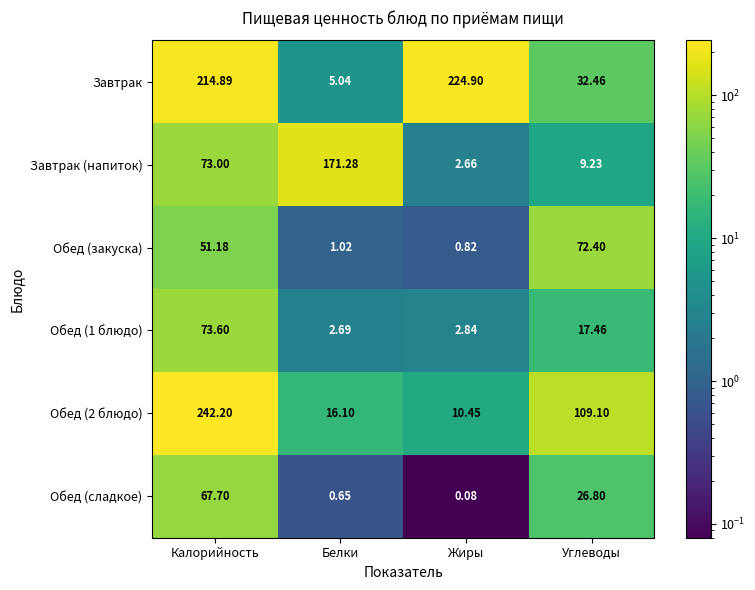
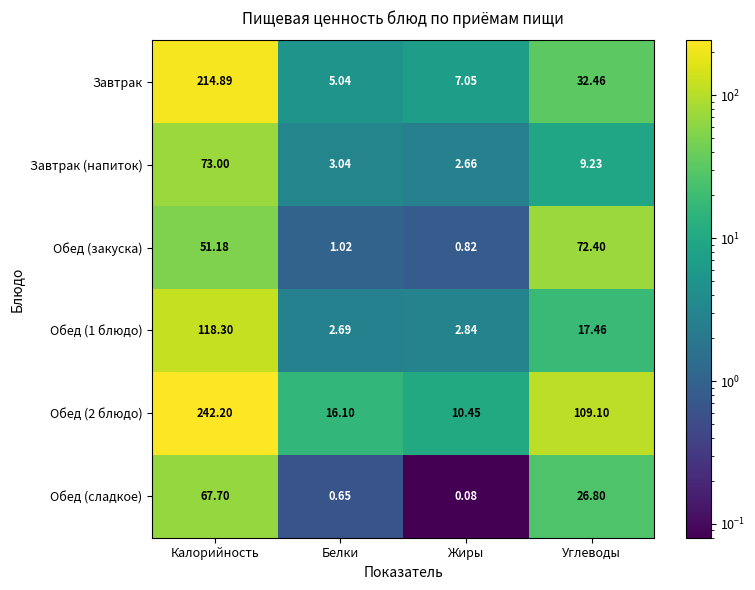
  {
    "Завтрак": {
      "Калорийность": 214.89,
      "Белки": 5.04,
-     "Жиры": 224.90,
+     "Жиры": 7.05,
      "Углеводы": 32.46
    },
    "Завтрак (напиток)": {
      "Калорийность": 73.00,
-     "Белки": 171.28,
+     "Белки": 3.04,
      "Жиры": 2.66,
      "Углеводы": 9.23
    },
    "Обед (закуска)": {
      "Калорийность": 51.18,
      "Белки": 1.02,
      "Жиры": 0.82,
      "Углеводы": 72.40
    },
    "Обед (1 блюдо)": {
-     "Калорийность": 73.60,
+     "Калорийность": 118.30,
      "Белки": 2.69,
      "Жиры": 2.84,
      "Углеводы": 17.46
    },
    "Обед (2 блюдо)": {
      "Калорийность": 242.20,
      "Белки": 16.10,
      "Жиры": 10.45,
      "Углеводы": 109.10
    },
    "Обед (сладкое)": {
      "Калорийность": 67.70,
      "Белки": 0.65,
      "Жиры": 0.08,
      "Углеводы": 26.80
    }
  }
